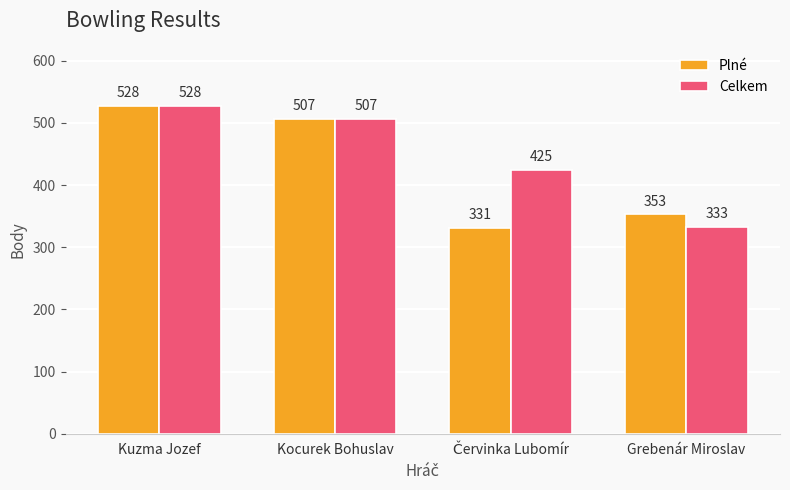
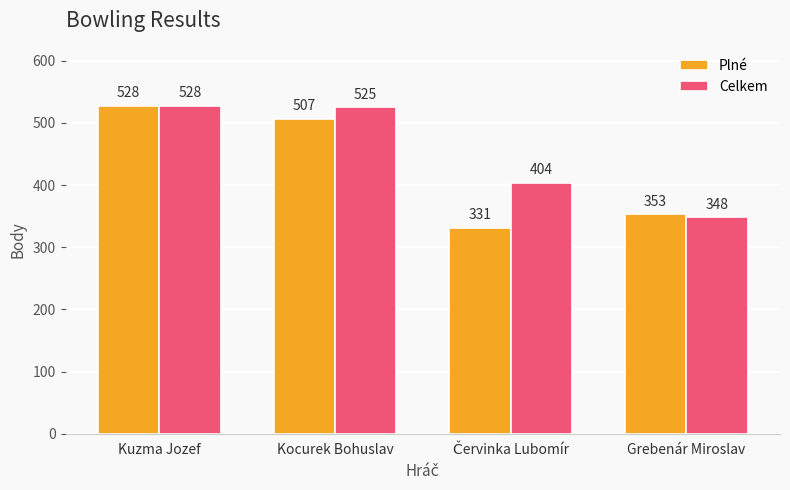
  {
    "Plné": {
      "Kuzma Jozef": 528,
      "Kocurek Bohuslav": 507,
      "Červinka Lubomír": 331,
      "Grebenár Miroslav": 353
    },
    "Celkem": {
      "Kuzma Jozef": 528,
-     "Kocurek Bohuslav": 507,
-     "Červinka Lubomír": 425,
-     "Grebenár Miroslav": 333
+     "Kocurek Bohuslav": 525,
+     "Červinka Lubomír": 404,
+     "Grebenár Miroslav": 348
    }
  }
